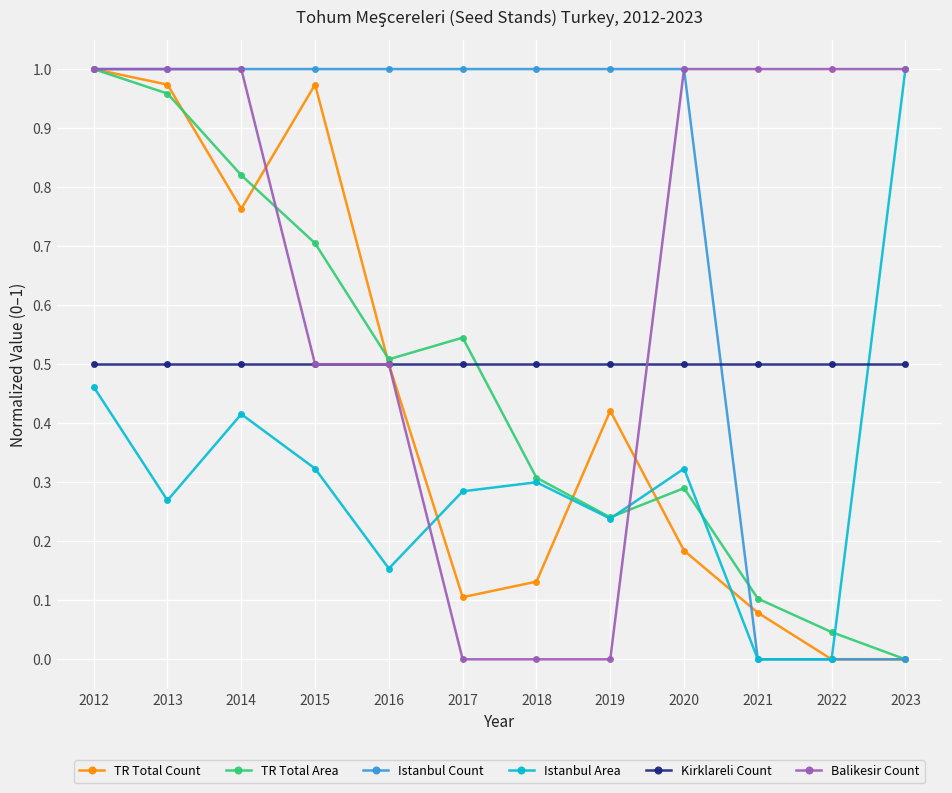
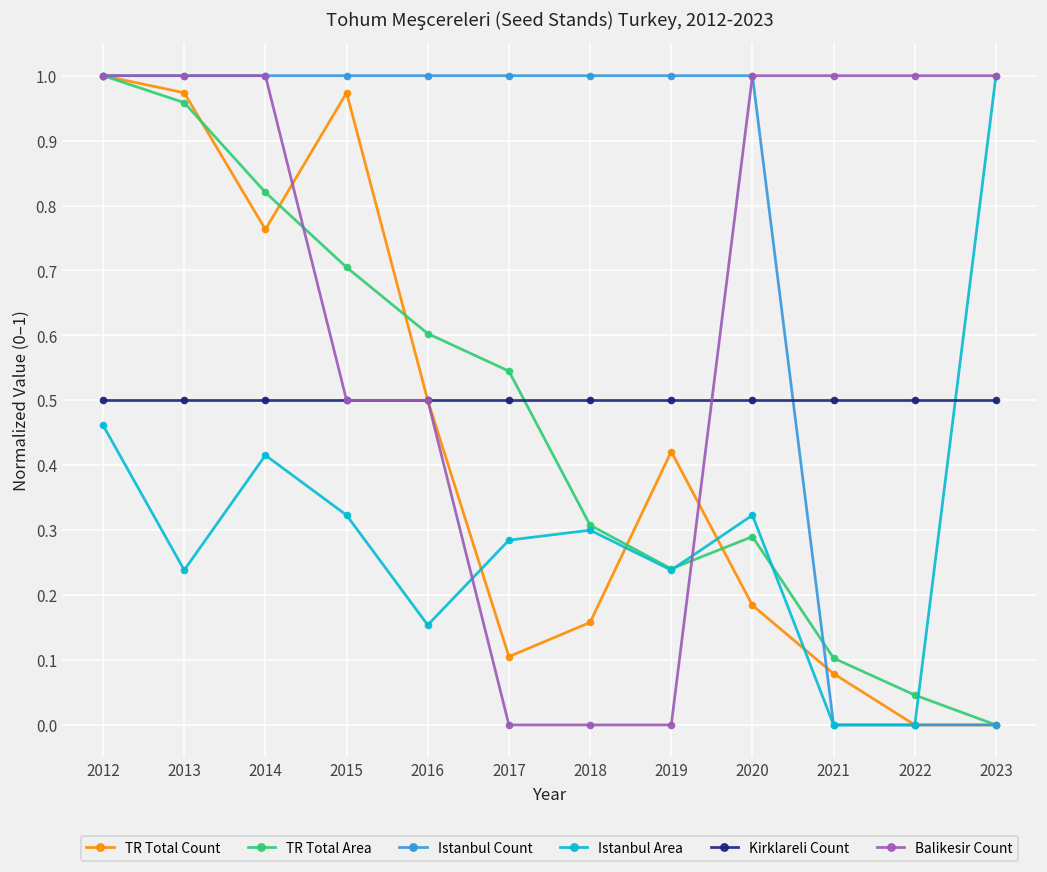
  {
    "TR Total Count": {
      "2013": 0.97,
      "2014": 0.76,
      "2015": 0.97,
      "2017": 0.11,
-     "2018": 0.13,
+     "2018": 0.16,
      "2019": 0.42,
      "2020": 0.18,
      "2021": 0.08
    },
    "TR Total Area": {
      "2013": 0.96,
      "2014": 0.82,
      "2015": 0.70,
-     "2016": 0.51,
+     "2016": 0.60,
      "2017": 0.54,
      "2018": 0.31,
      "2020": 0.29,
      "2021": 0.10,
      "2022": 0.05
    },
    "Istanbul Count": {
      "2015": 1.00,
      "2016": 1.00,
      "2017": 1.00,
      "2018": 1.00,
      "2019": 1.00
    },
    "Istanbul Area": {
      "2012": 0.46,
-     "2013": 0.27,
+     "2013": 0.24,
      "2014": 0.42,
      "2015": 0.32,
      "2016": 0.15,
      "2017": 0.28,
      "2018": 0.30,
      "2020": 0.32
    },
    "Kirklareli Count": {
      "2012": 0.50,
      "2013": 0.50,
      "2014": 0.50,
      "2017": 0.50,
      "2018": 0.50,
      "2019": 0.50,
      "2020": 0.50,
      "2021": 0.50,
      "2022": 0.50,
      "2023": 0.50
    },
    "Balikesir Count": {
      "2017": 0.00,
      "2018": 0.00,
      "2019": 0.00,
      "2021": 1.00,
      "2022": 1.00
    }
  }
